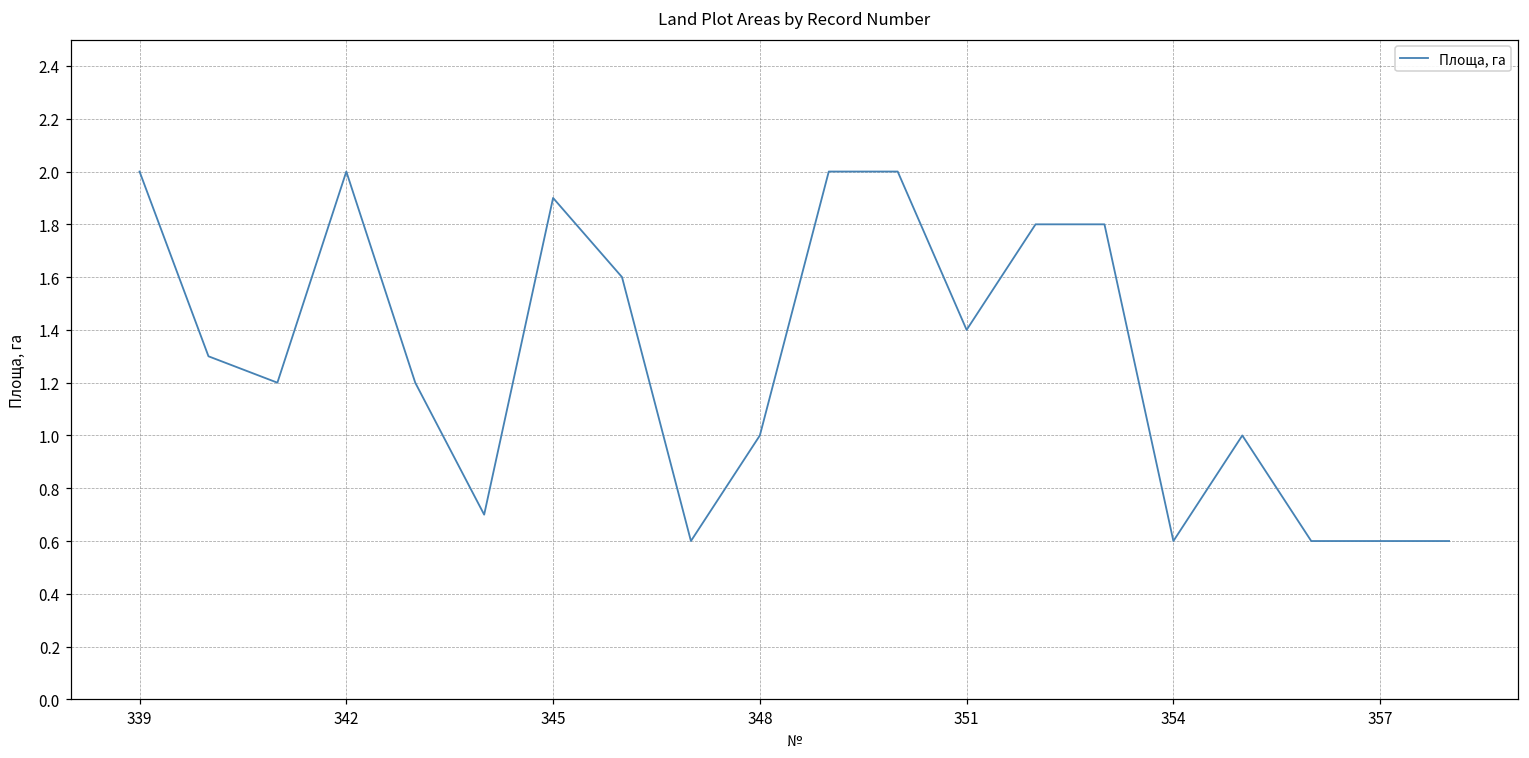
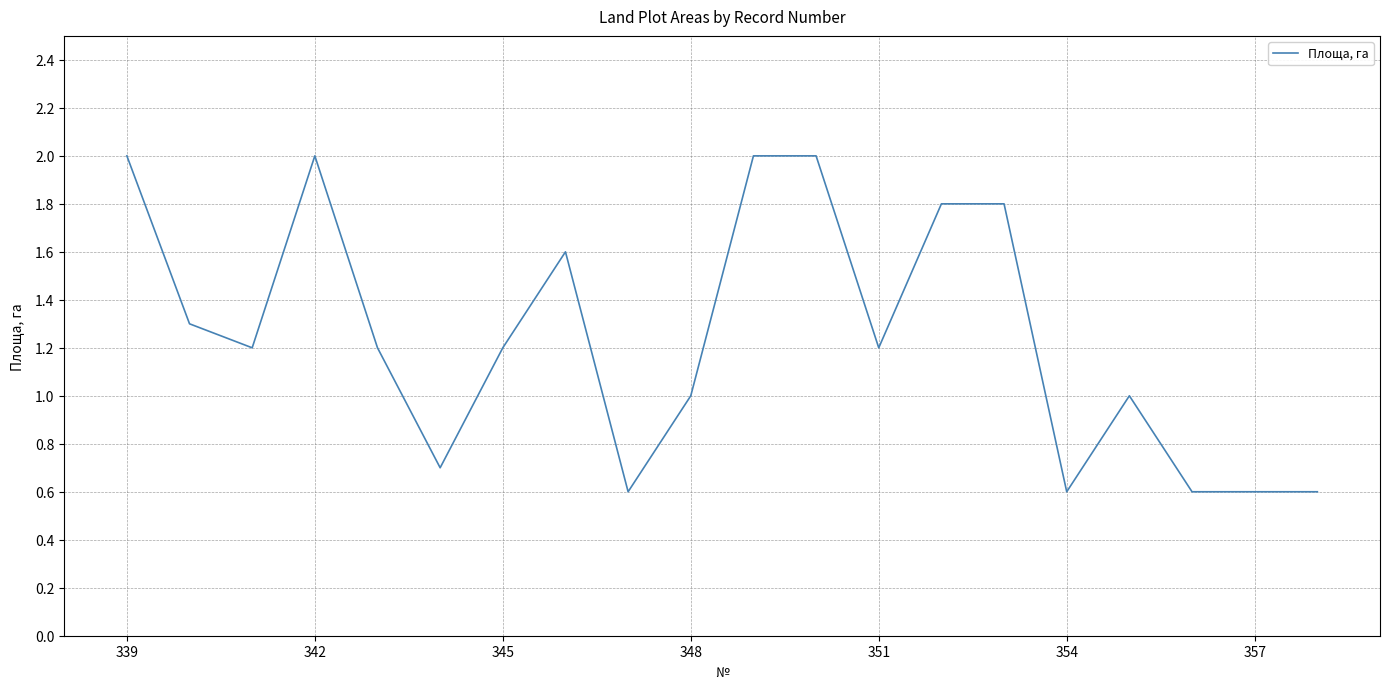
  {
    "339": 2.0,
    "342": 2.0,
-   "345": 1.9,
+   "345": 1.2,
    "348": 1.0,
-   "351": 1.4,
+   "351": 1.2,
    "354": 0.6,
    "357": 0.6
  }
